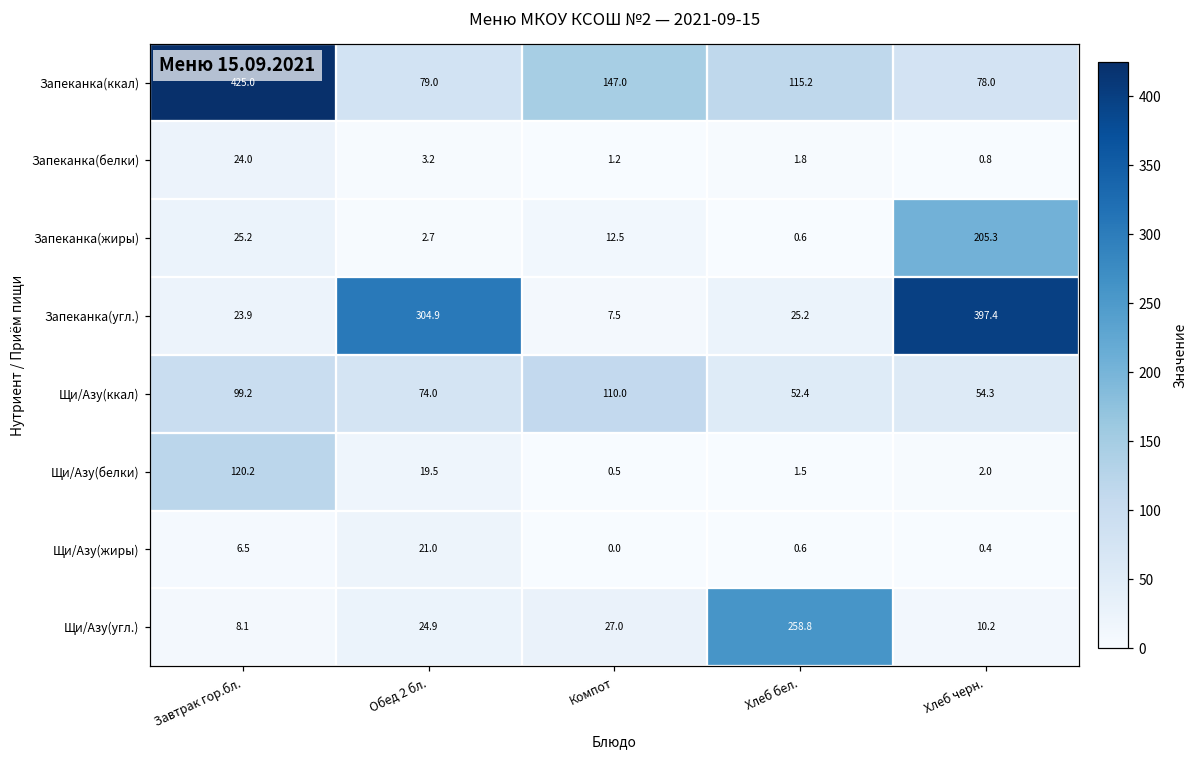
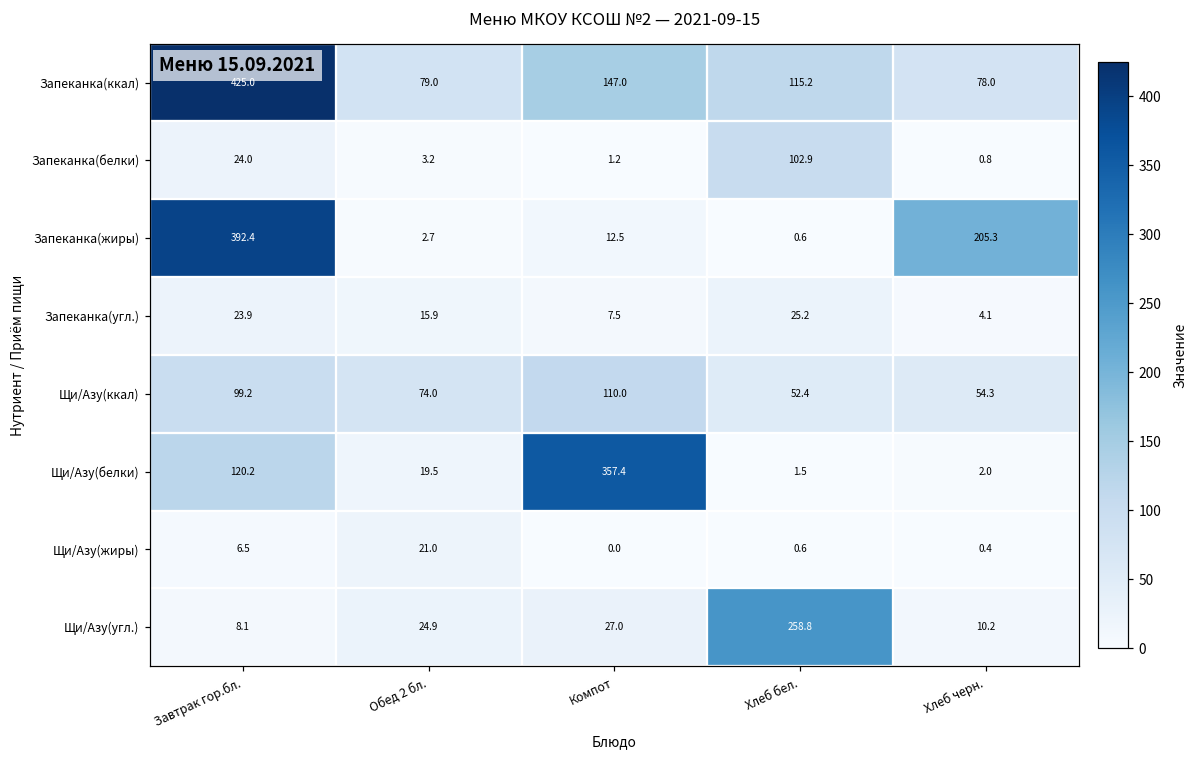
  {
    "Запеканка(ккал)": {
      "Обед 2 бл.": 79.0,
      "Компот": 147.0,
      "Хлеб бел.": 115.2,
      "Хлеб черн.": 78.0
    },
    "Запеканка(белки)": {
      "Завтрак гор.бл.": 24.0,
      "Обед 2 бл.": 3.2,
      "Компот": 1.2,
-     "Хлеб бел.": 1.8,
+     "Хлеб бел.": 102.9,
      "Хлеб черн.": 0.8
    },
    "Запеканка(жиры)": {
-     "Завтрак гор.бл.": 25.2,
+     "Завтрак гор.бл.": 392.4,
      "Обед 2 бл.": 2.7,
      "Компот": 12.5,
      "Хлеб бел.": 0.6,
      "Хлеб черн.": 205.3
    },
    "Запеканка(угл.)": {
      "Завтрак гор.бл.": 23.9,
-     "Обед 2 бл.": 304.9,
+     "Обед 2 бл.": 15.9,
      "Компот": 7.5,
      "Хлеб бел.": 25.2,
-     "Хлеб черн.": 397.4
+     "Хлеб черн.": 4.1
    },
    "Щи/Азу(ккал)": {
      "Завтрак гор.бл.": 99.2,
      "Обед 2 бл.": 74.0,
      "Компот": 110.0,
      "Хлеб бел.": 52.4,
      "Хлеб черн.": 54.3
    },
    "Щи/Азу(белки)": {
      "Завтрак гор.бл.": 120.2,
      "Обед 2 бл.": 19.5,
-     "Компот": 0.5,
+     "Компот": 357.4,
      "Хлеб бел.": 1.5,
      "Хлеб черн.": 2.0
    },
    "Щи/Азу(жиры)": {
      "Завтрак гор.бл.": 6.5,
      "Обед 2 бл.": 21.0,
      "Компот": 0.0,
      "Хлеб бел.": 0.6,
      "Хлеб черн.": 0.4
    },
    "Щи/Азу(угл.)": {
      "Завтрак гор.бл.": 8.1,
      "Обед 2 бл.": 24.9,
      "Компот": 27.0,
      "Хлеб бел.": 258.8,
      "Хлеб черн.": 10.2
    }
  }
